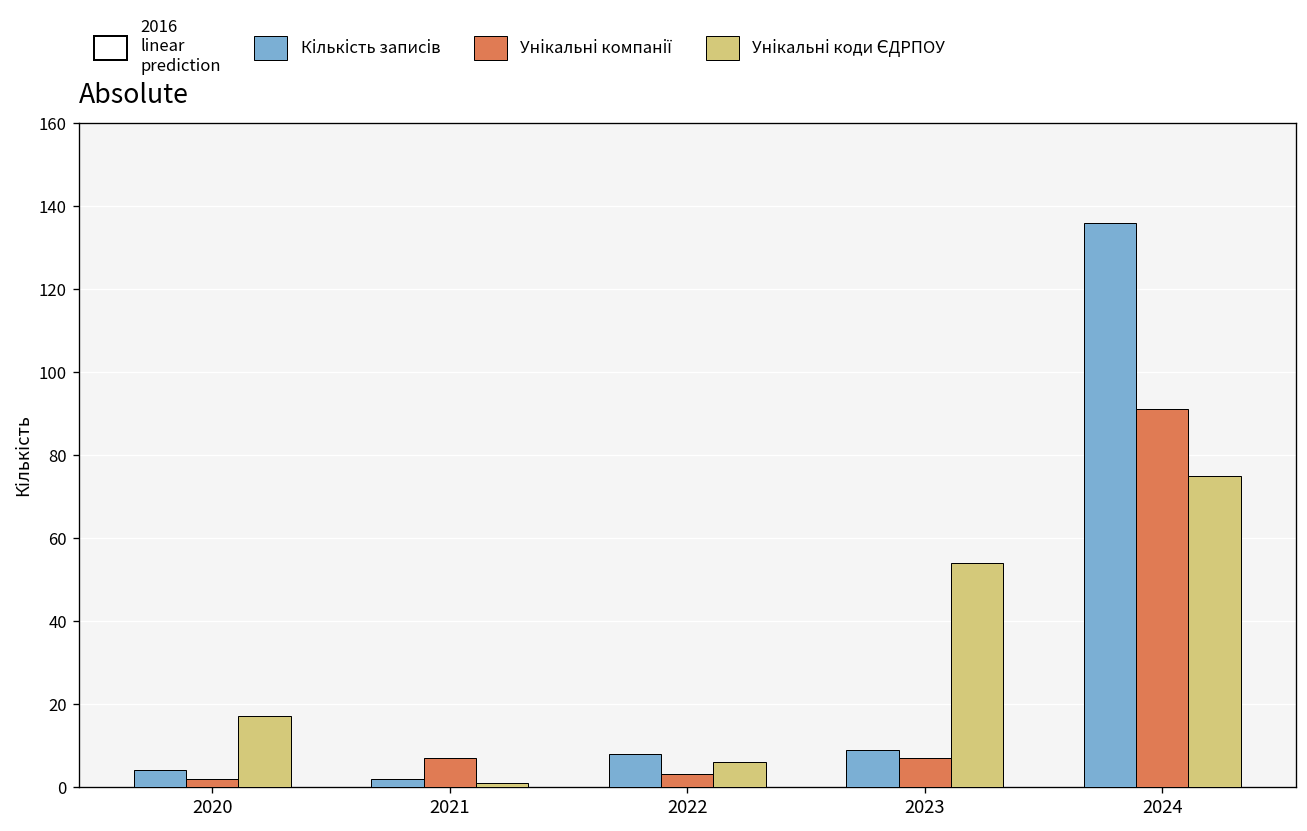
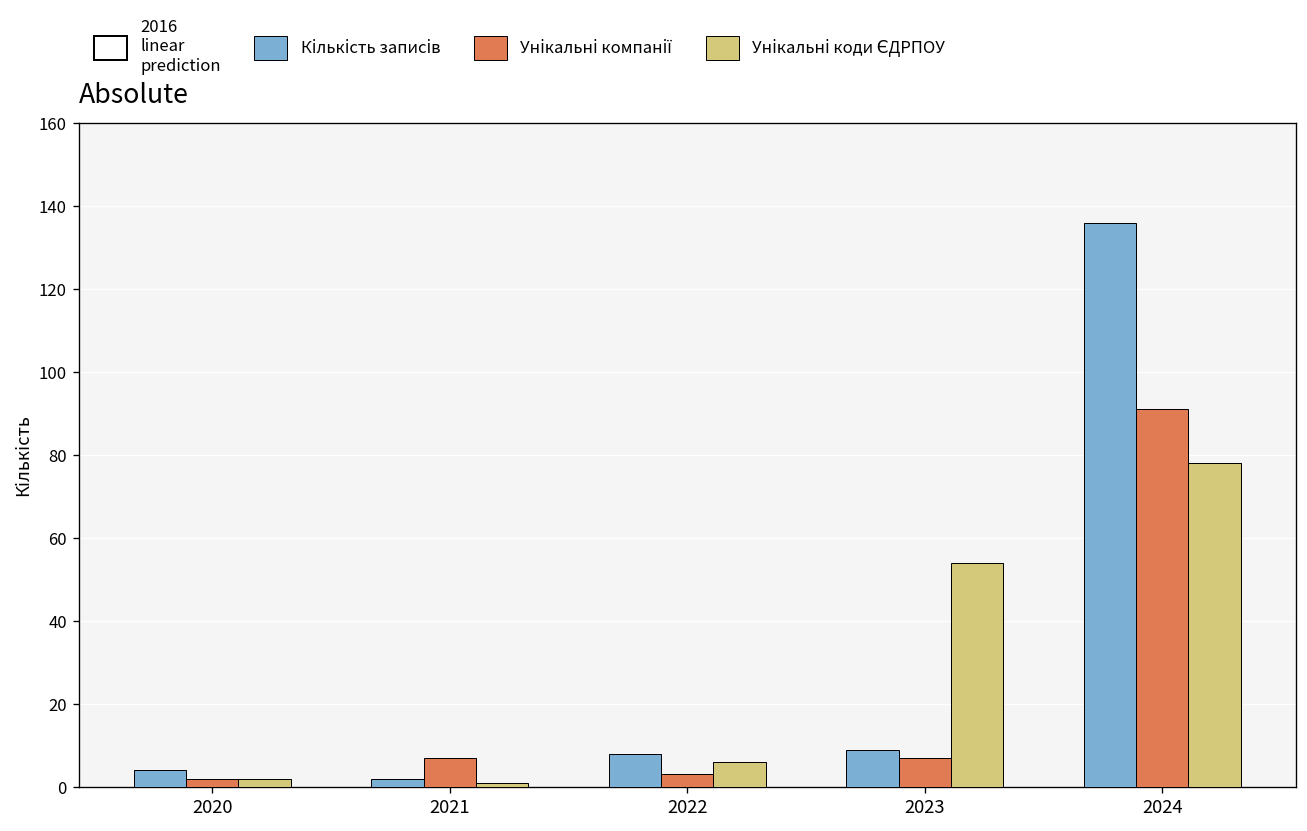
  {
    "Кількість записів": {
      "2020": 4,
      "2021": 2,
      "2022": 8,
      "2023": 9,
      "2024": 136
    },
    "Унікальні компанії": {
      "2020": 2,
      "2021": 7,
      "2022": 3,
      "2023": 7,
      "2024": 91
    },
    "Унікальні коди ЄДРПОУ": {
-     "2020": 17,
+     "2020": 2,
      "2021": 1,
      "2022": 6,
      "2023": 54,
-     "2024": 75
+     "2024": 78
    }
  }
